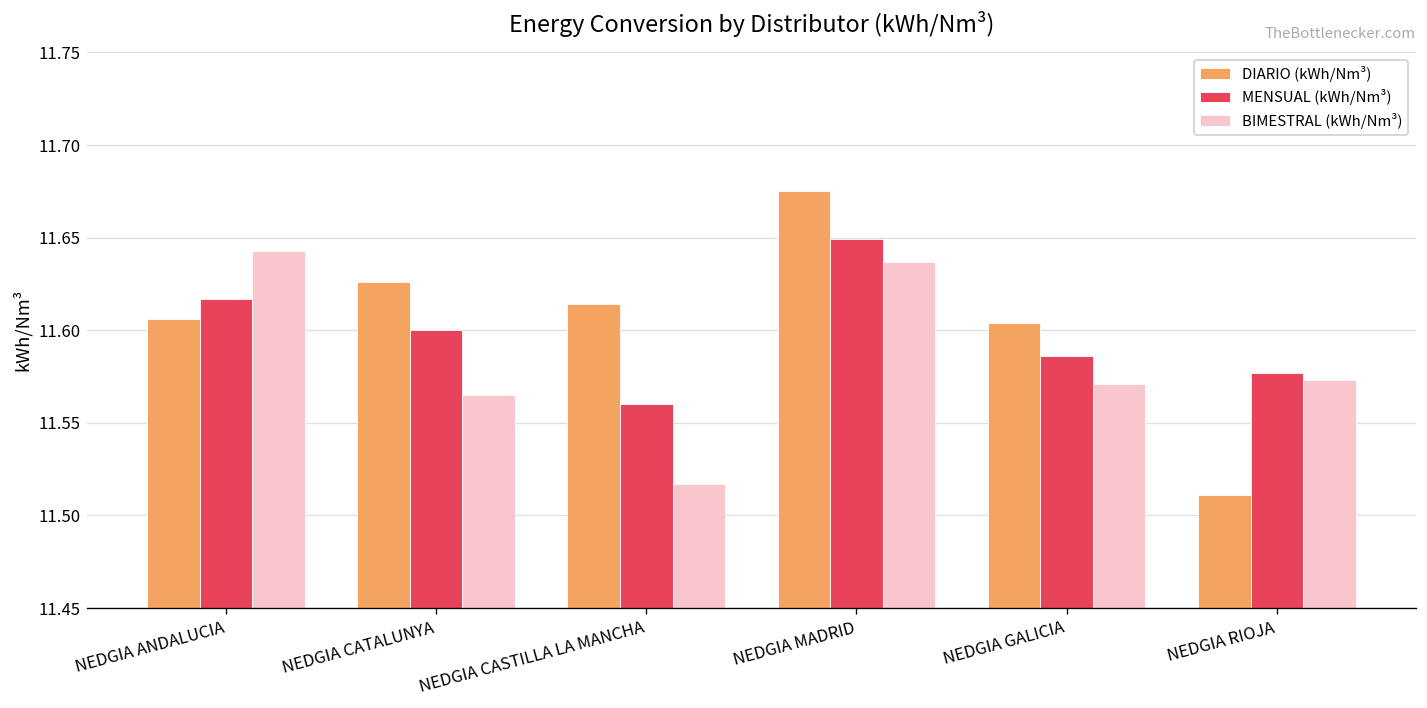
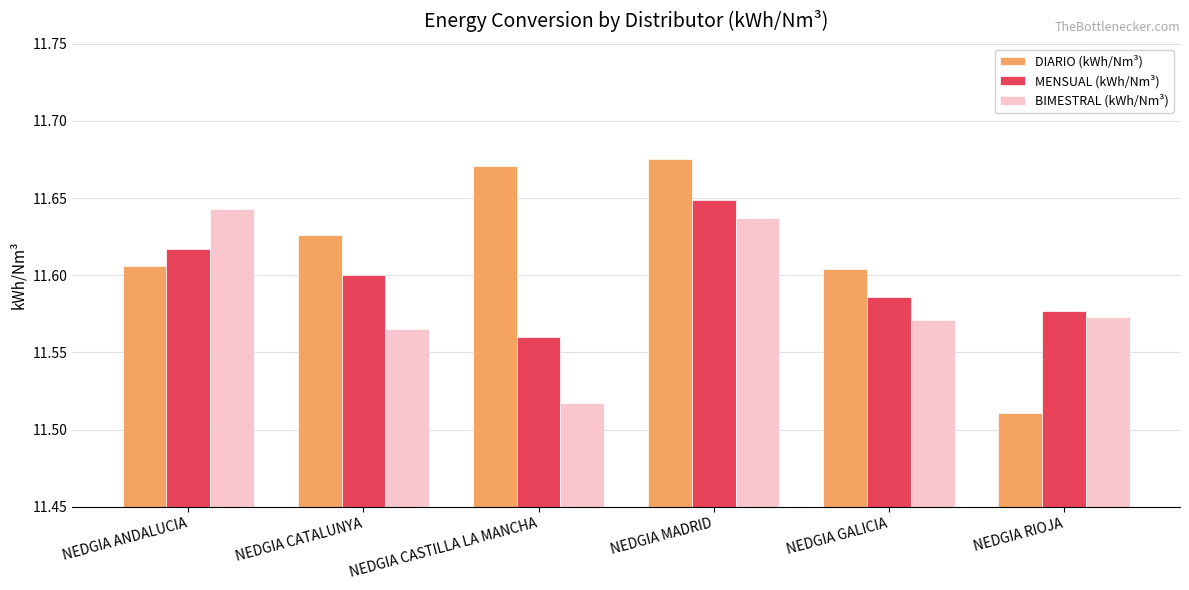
  {
    "DIARIO (kWh/Nm³)": {
      "NEDGIA ANDALUCIA": 11.606,
      "NEDGIA CATALUNYA": 11.626,
-     "NEDGIA CASTILLA LA MANCHA": 11.614,
+     "NEDGIA CASTILLA LA MANCHA": 11.671,
      "NEDGIA MADRID": 11.675,
      "NEDGIA GALICIA": 11.604,
      "NEDGIA RIOJA": 11.511
    },
    "MENSUAL (kWh/Nm³)": {
      "NEDGIA ANDALUCIA": 11.617,
      "NEDGIA CATALUNYA": 11.600,
      "NEDGIA CASTILLA LA MANCHA": 11.560,
      "NEDGIA MADRID": 11.649,
      "NEDGIA GALICIA": 11.586,
      "NEDGIA RIOJA": 11.577
    },
    "BIMESTRAL (kWh/Nm³)": {
      "NEDGIA ANDALUCIA": 11.643,
      "NEDGIA CATALUNYA": 11.565,
      "NEDGIA CASTILLA LA MANCHA": 11.517,
      "NEDGIA MADRID": 11.637,
      "NEDGIA GALICIA": 11.571,
      "NEDGIA RIOJA": 11.573
    }
  }
